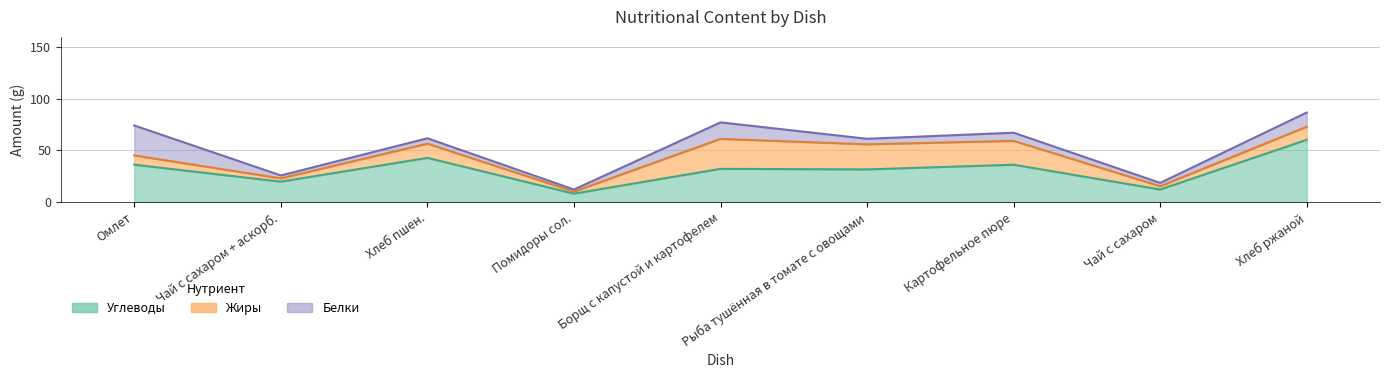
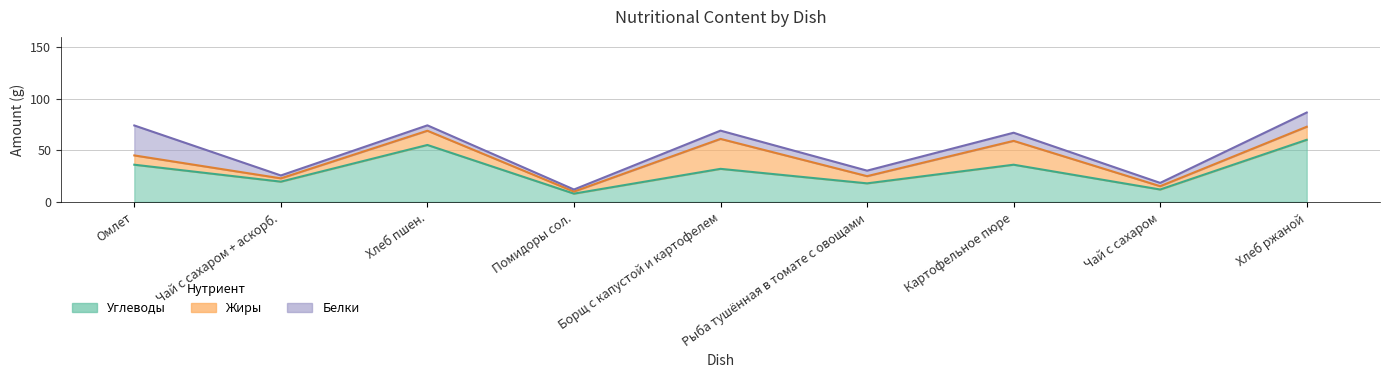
  {
    "Углеводы": {
      "Омлет": 36,
      "Чай с сахаром + аскорб.": 20,
-     "Хлеб пшен.": 43,
+     "Хлеб пшен.": 55,
      "Борщ с капустой и картофелем": 32,
-     "Рыба тушённая в томате с овощами": 31,
+     "Рыба тушённая в томате с овощами": 18,
      "Картофельное пюре": 36,
      "Чай с сахаром": 12,
      "Хлеб ржаной": 60
    },
    "Жиры": {
      "Омлет": 9,
      "Чай с сахаром + аскорб.": 3,
      "Хлеб пшен.": 14,
      "Борщ с капустой и картофелем": 29,
-     "Рыба тушённая в томате с овощами": 24,
+     "Рыба тушённая в томате с овощами": 7,
      "Картофельное пюре": 23,
      "Чай с сахаром": 3,
      "Хлеб ржаной": 13
    },
    "Белки": {
      "Омлет": 29,
      "Чай с сахаром + аскорб.": 3,
      "Хлеб пшен.": 5,
-     "Борщ с капустой и картофелем": 16,
+     "Борщ с капустой и картофелем": 8,
      "Рыба тушённая в томате с овощами": 5,
      "Картофельное пюре": 8,
      "Чай с сахаром": 3,
      "Хлеб ржаной": 14
    }
  }
